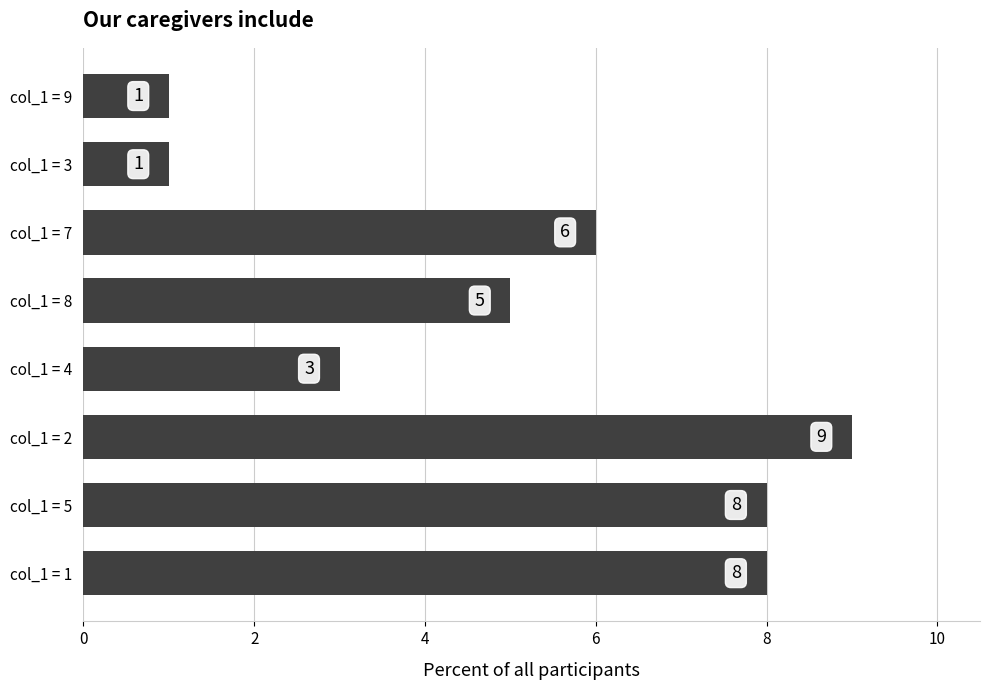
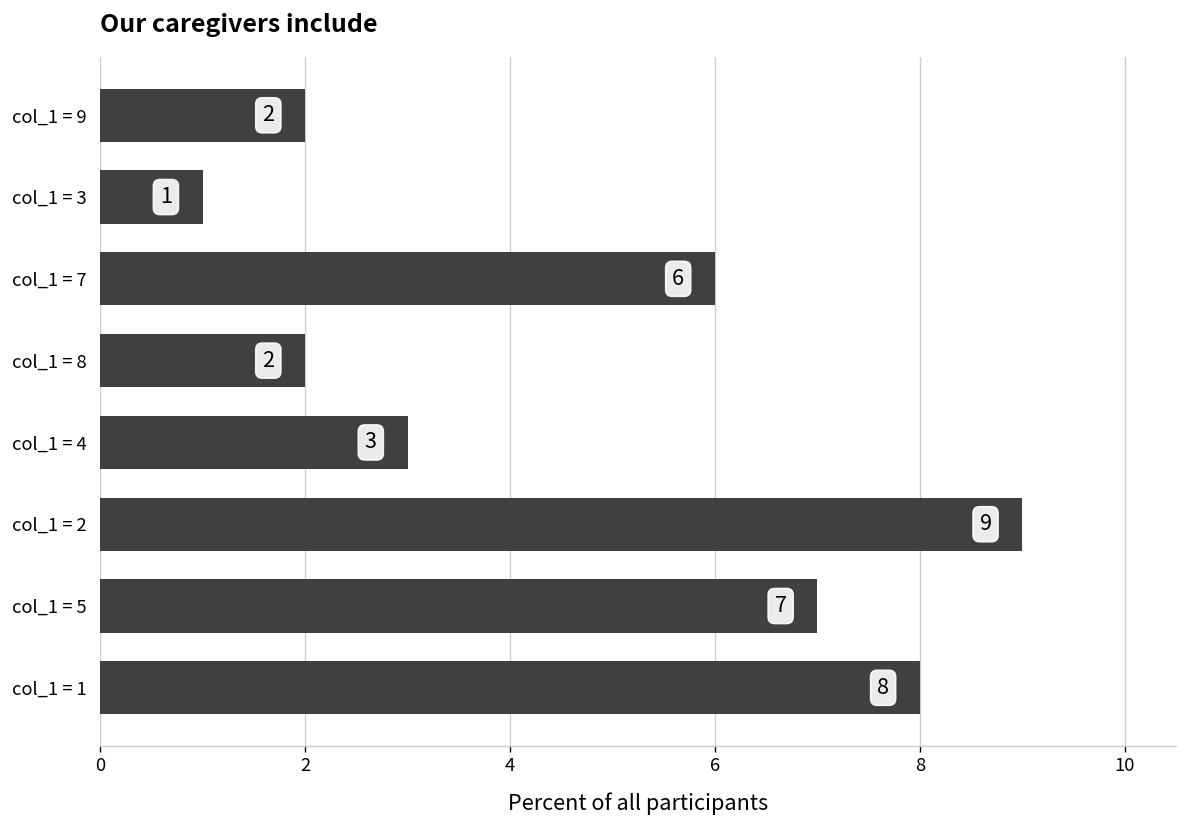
  {
-   "col_1 = 9": 1,
-   "col_1 = 8": 5,
-   "col_1 = 5": 8
+   "col_1 = 9": 2,
+   "col_1 = 8": 2,
+   "col_1 = 5": 7
  }
